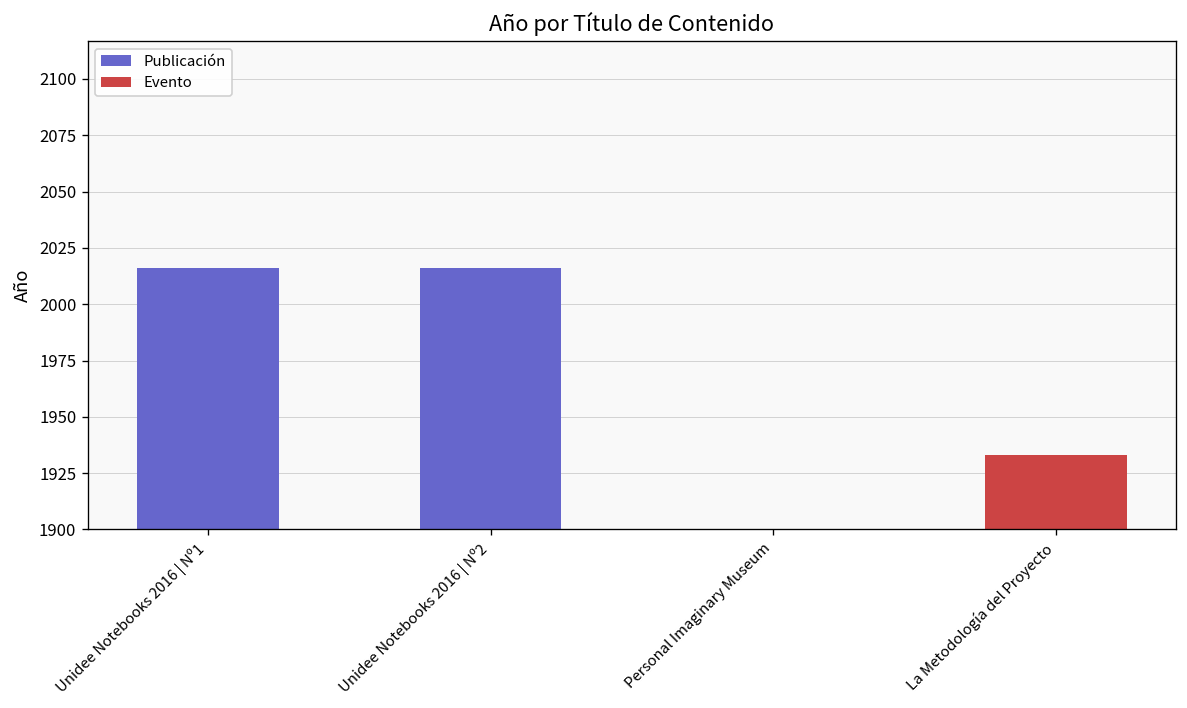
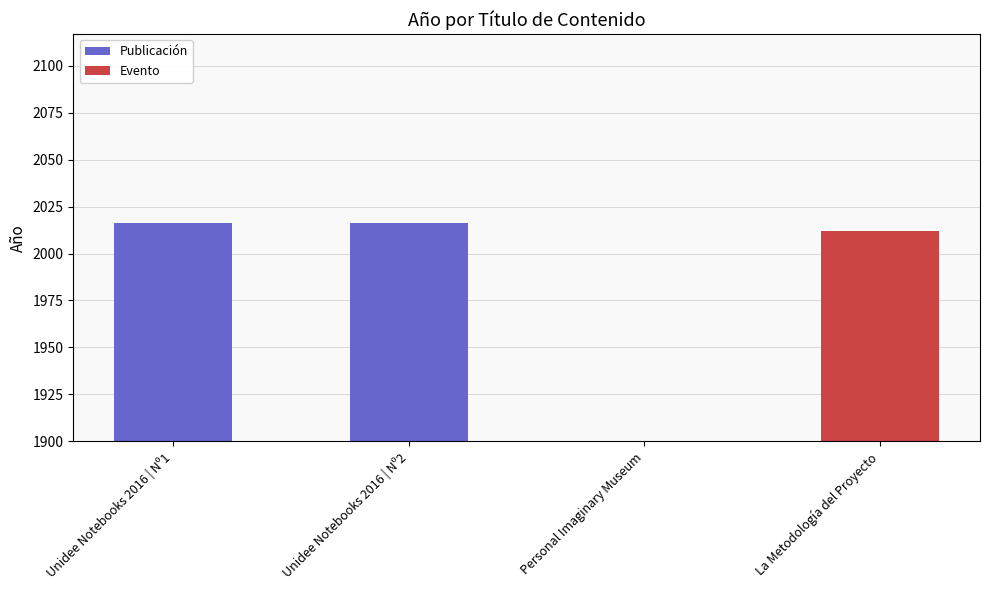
  {
    "Unidee Notebooks 2016 | Nº1": 2016,
    "Unidee Notebooks 2016 | Nº2": 2016,
-   "La Metodología del Proyecto": 1933
+   "La Metodología del Proyecto": 2012
  }
